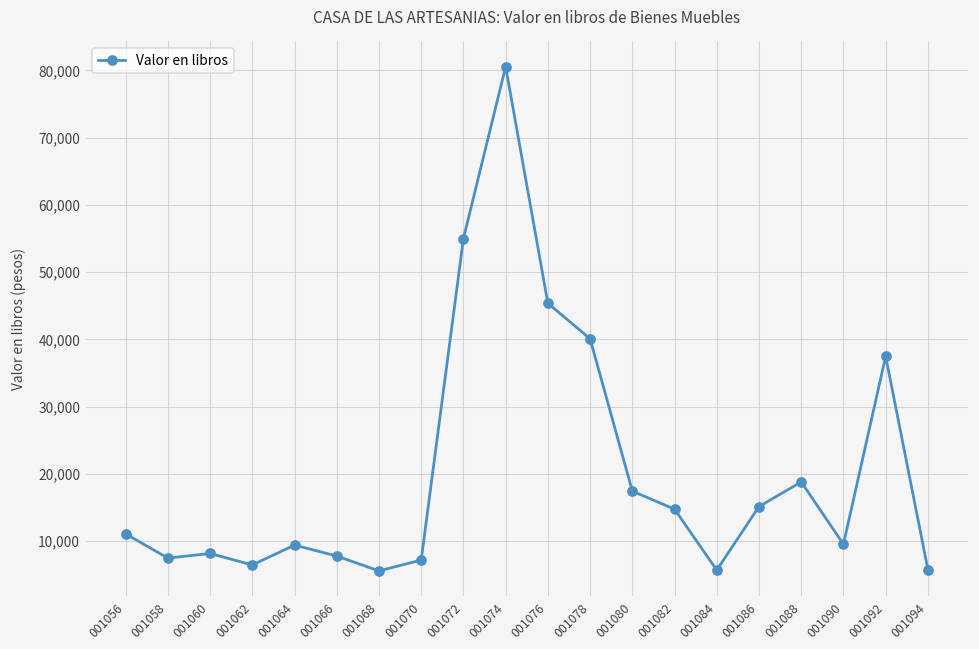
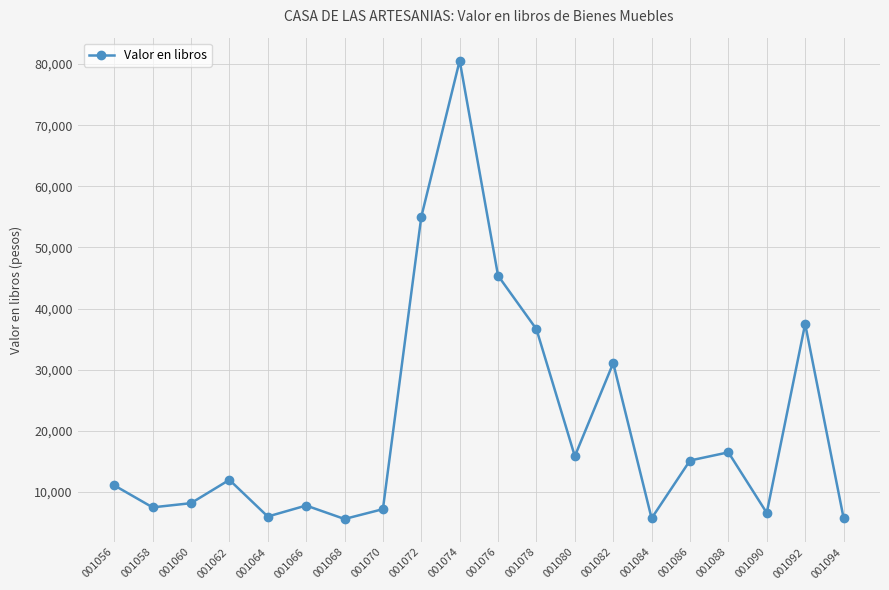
  {
    "001056": "11,000",
    "001058": "8,000",
    "001060": "8,000",
-   "001062": "6,000",
-   "001064": "9,000",
+   "001062": "12,000",
+   "001064": "6,000",
    "001066": "8,000",
    "001068": "6,000",
    "001070": "7,000",
    "001072": "55,000",
    "001074": "81,000",
    "001076": "45,000",
-   "001078": "40,000",
-   "001080": "17,000",
-   "001082": "15,000",
+   "001078": "37,000",
+   "001080": "16,000",
+   "001082": "31,000",
    "001084": "6,000",
    "001086": "15,000",
-   "001088": "19,000",
-   "001090": "10,000",
+   "001088": "17,000",
+   "001090": "7,000",
    "001092": "38,000",
    "001094": "6,000"
  }
